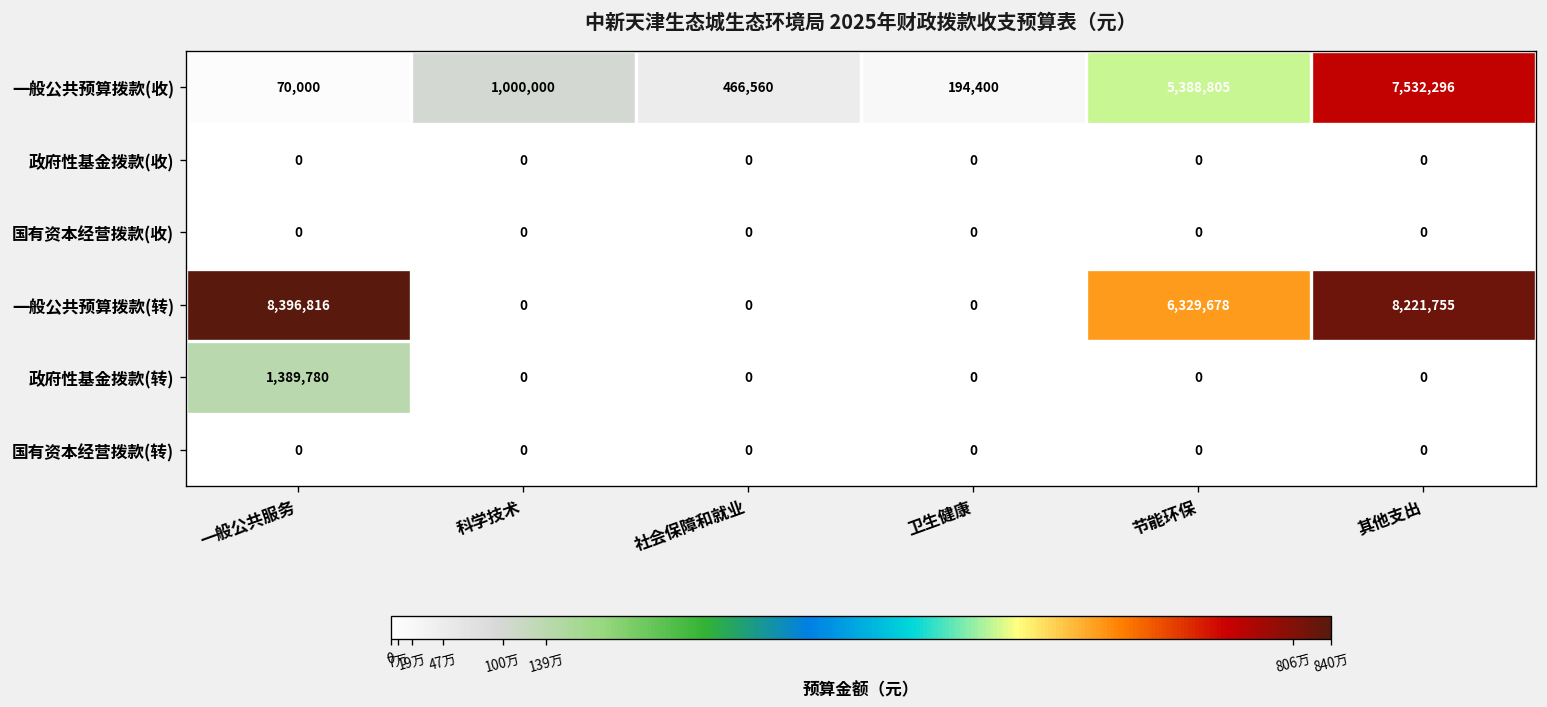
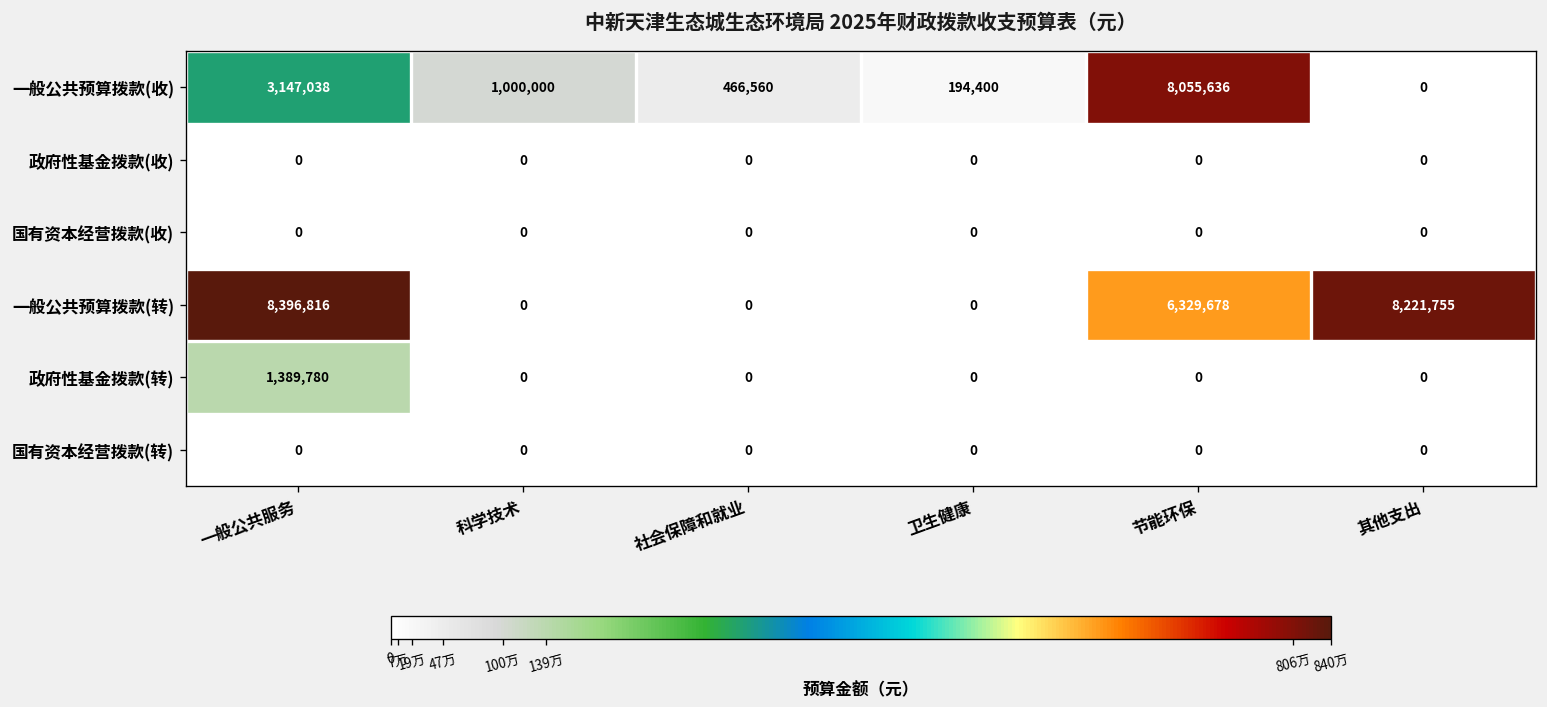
  {
    "一般公共预算拨款(收)": {
-     "一般公共服务": "70,000",
+     "一般公共服务": "3,147,038",
      "科学技术": "1,000,000",
      "社会保障和就业": "466,560",
      "卫生健康": "194,400",
-     "节能环保": "5,388,805",
-     "其他支出": "7,532,296"
+     "节能环保": "8,055,636",
+     "其他支出": "0"
    },
    "政府性基金拨款(收)": {
      "一般公共服务": "0",
      "科学技术": "0",
      "社会保障和就业": "0",
      "卫生健康": "0",
      "节能环保": "0",
      "其他支出": "0"
    },
    "国有资本经营拨款(收)": {
      "一般公共服务": "0",
      "科学技术": "0",
      "社会保障和就业": "0",
      "卫生健康": "0",
      "节能环保": "0",
      "其他支出": "0"
    },
    "一般公共预算拨款(转)": {
      "一般公共服务": "8,396,816",
      "科学技术": "0",
      "社会保障和就业": "0",
      "卫生健康": "0",
      "节能环保": "6,329,678",
      "其他支出": "8,221,755"
    },
    "政府性基金拨款(转)": {
      "一般公共服务": "1,389,780",
      "科学技术": "0",
      "社会保障和就业": "0",
      "卫生健康": "0",
      "节能环保": "0",
      "其他支出": "0"
    },
    "国有资本经营拨款(转)": {
      "一般公共服务": "0",
      "科学技术": "0",
      "社会保障和就业": "0",
      "卫生健康": "0",
      "节能环保": "0",
      "其他支出": "0"
    }
  }
